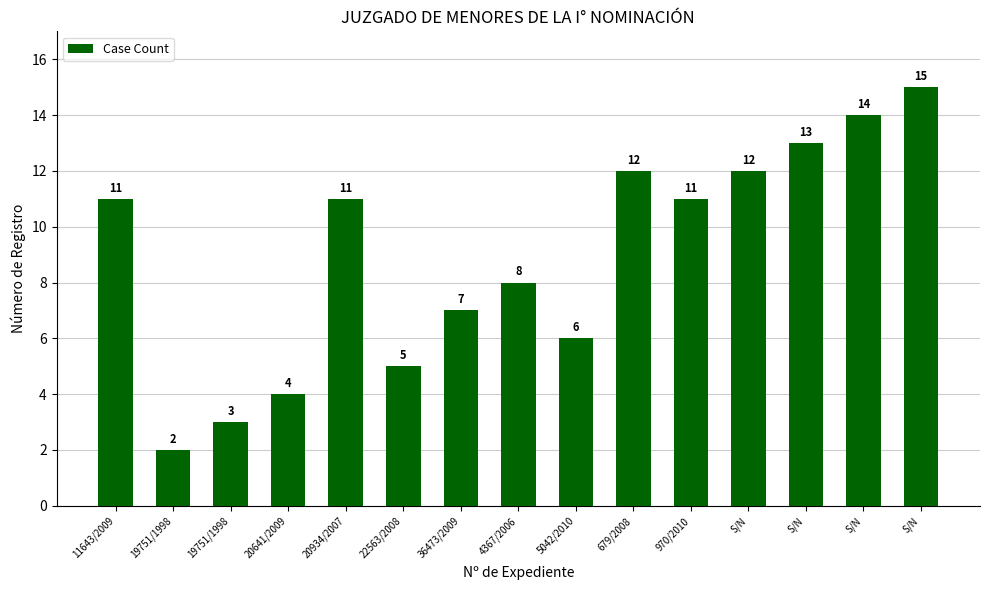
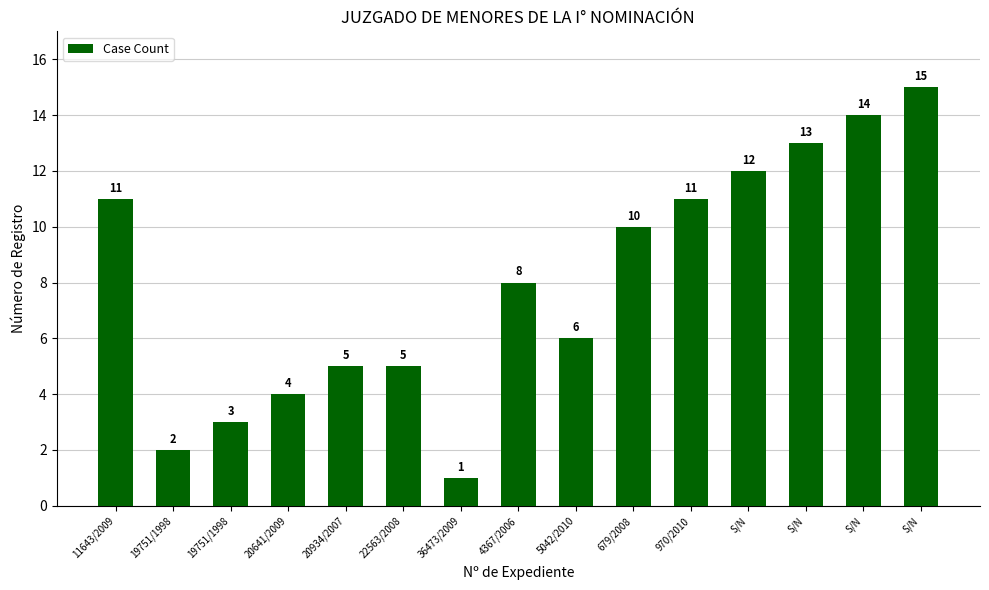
  {
    "11643/2009": 11,
    "20641/2009": 4,
-   "20934/2007": 11,
+   "20934/2007": 5,
    "22563/2008": 5,
-   "36473/2009": 7,
+   "36473/2009": 1,
    "4367/2006": 8,
    "5042/2010": 6,
-   "679/2008": 12,
+   "679/2008": 10,
    "970/2010": 11
  }
